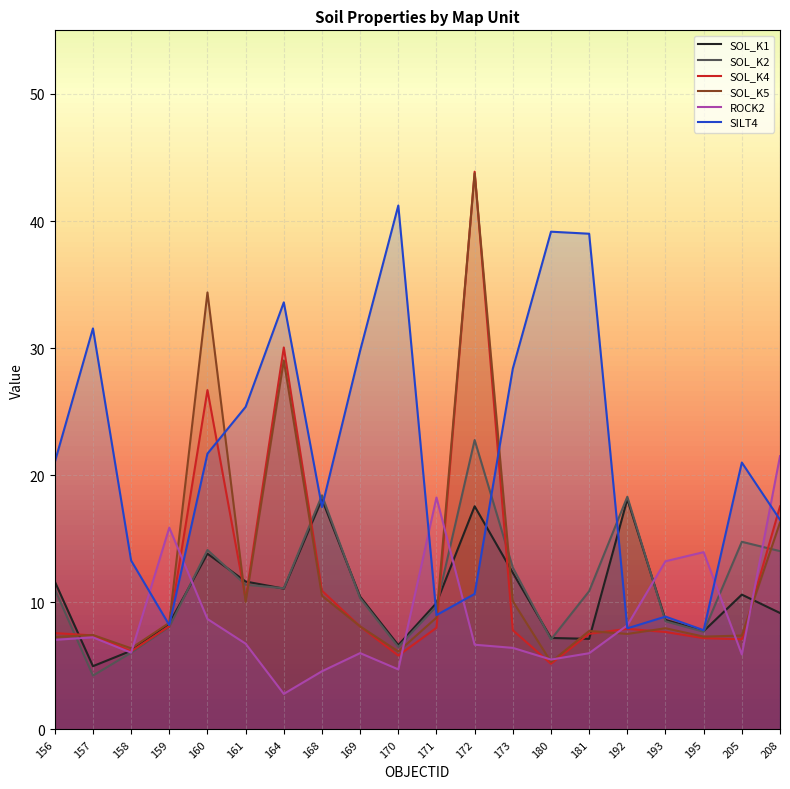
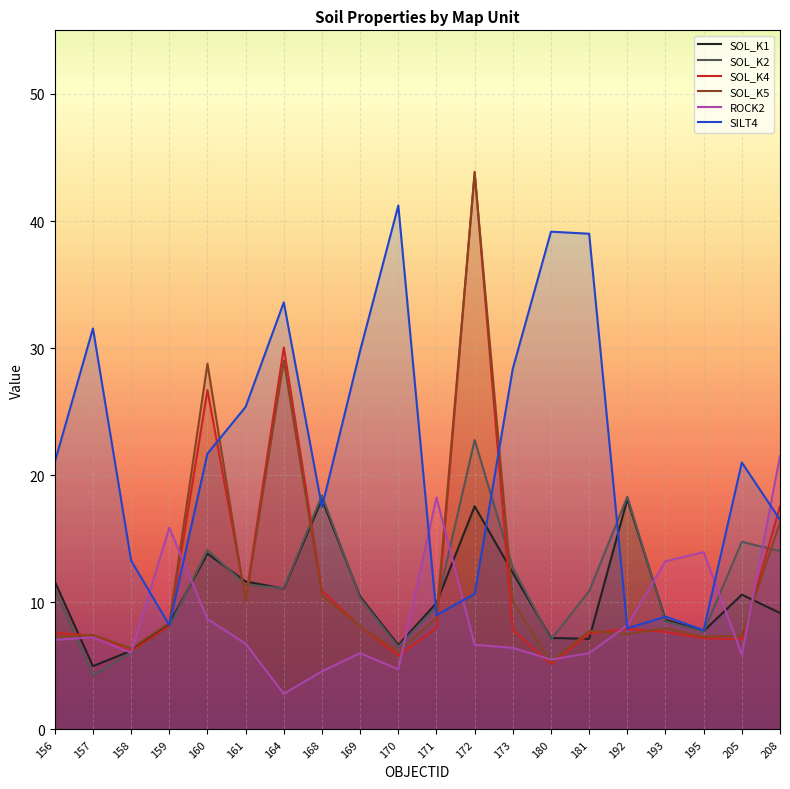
  {
    "SOL_K1": {
      "156": 11.6,
      "157": 5.0,
      "160": 13.8,
      "161": 11.6,
      "168": 18.1,
      "171": 10.0,
      "172": 17.6,
      "173": 12.3,
      "181": 7.1,
      "205": 10.6,
      "208": 9.2
    },
    "SOL_K2": {
      "156": 11.0,
      "157": 4.2,
      "160": 14.1,
      "161": 11.4,
      "168": 18.4,
      "171": 9.7,
      "172": 22.8,
      "173": 12.7,
      "181": 10.9,
      "205": 14.8,
      "208": 14.0
    },
    "SOL_K4": {
      "156": 7.6,
      "160": 26.7,
      "161": 10.3,
      "164": 30.1,
      "168": 10.9,
      "170": 5.8,
      "171": 8.0,
      "173": 7.8,
      "181": 7.5,
      "193": 7.7,
      "205": 7.1,
      "208": 17.6
    },
    "SOL_K5": {
      "156": 7.3,
-     "160": 34.4,
+     "160": 28.8,
      "161": 10.0,
      "164": 29.0,
      "168": 10.5,
      "170": 6.1,
      "173": 10.1,
      "181": 7.8,
      "192": 7.5,
      "193": 8.0,
      "205": 7.4,
      "208": 16.3
    },
    "ROCK2": {
      "156": 7.1,
      "159": 15.9,
      "160": 8.7,
      "161": 6.8,
      "164": 2.8,
      "168": 4.6,
      "169": 6.0,
      "170": 4.7,
      "171": 18.3,
      "172": 6.7,
      "173": 6.4,
      "181": 6.0,
      "192": 8.2,
      "193": 13.2,
      "195": 14.0,
      "205": 5.9,
      "208": 21.5
    },
    "SILT4": {
      "156": 21.0,
      "157": 31.6,
      "158": 13.3,
      "160": 21.7,
      "161": 25.4,
      "164": 33.6,
      "168": 17.5,
      "169": 29.8,
      "170": 41.2,
      "172": 10.7,
      "173": 28.4,
      "180": 39.2,
      "181": 39.0,
      "193": 8.9,
      "205": 21.0,
      "208": 16.5
    }
  }
